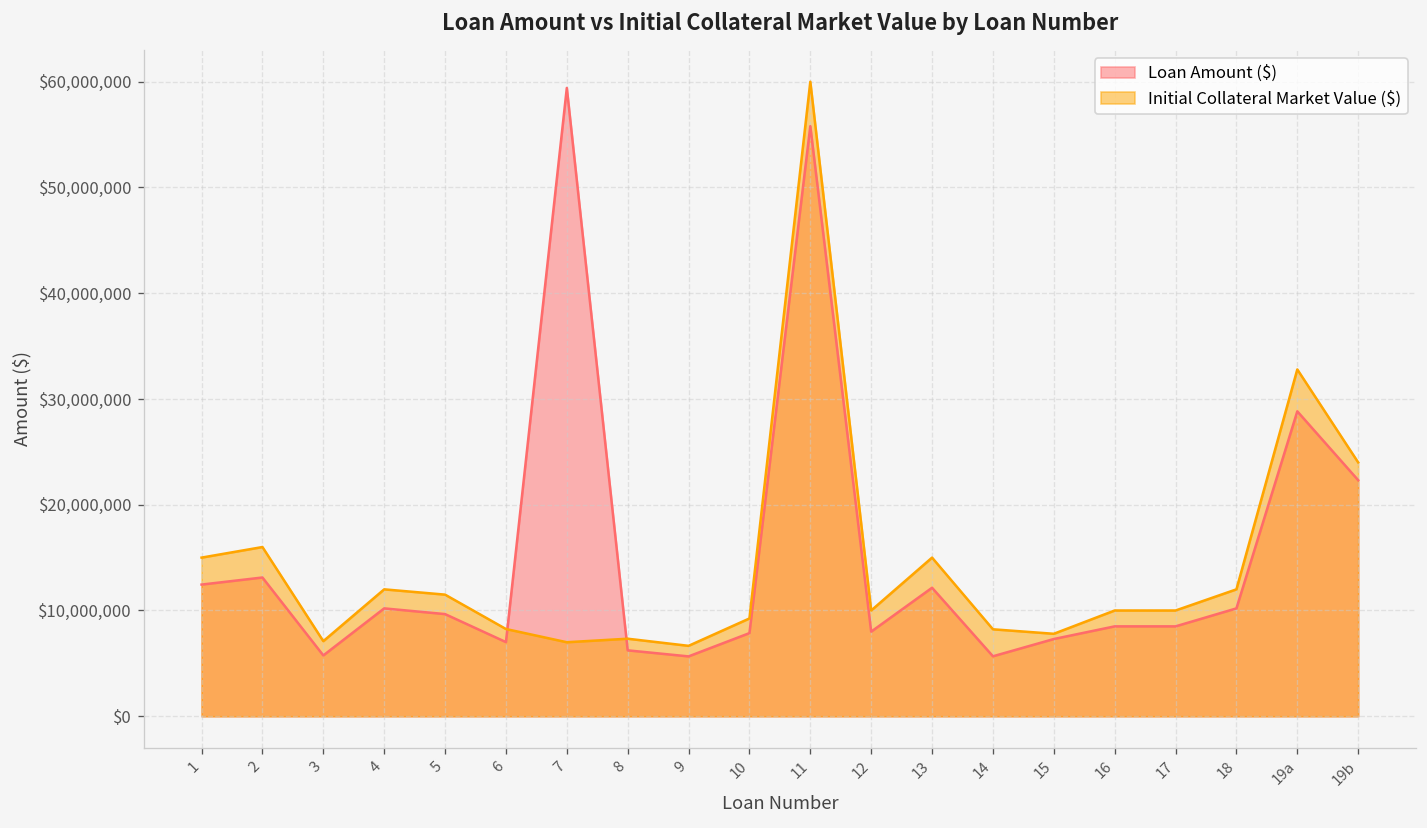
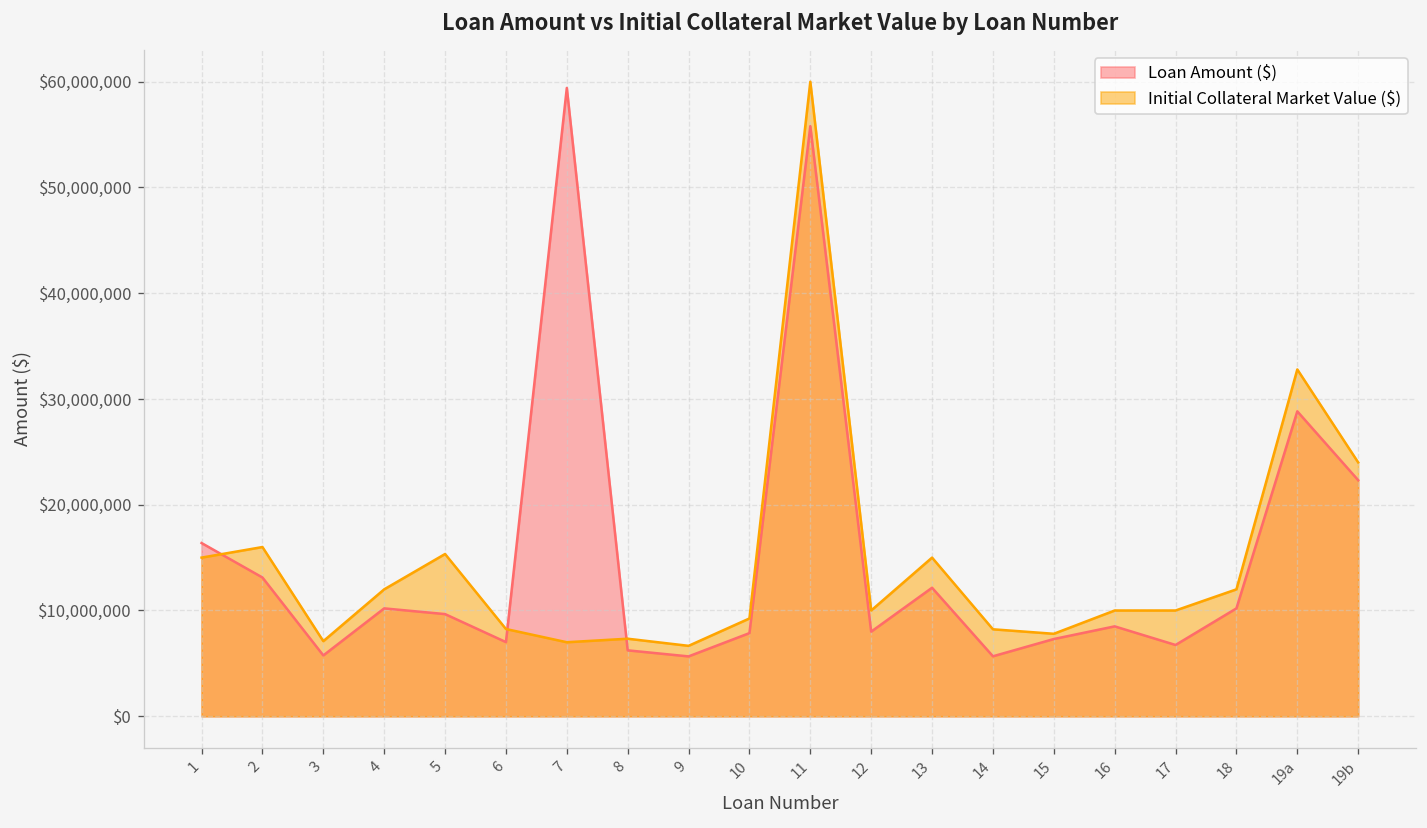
  {
    "Loan Amount ($)": {
-     "1": "$12,000,000",
+     "1": "$16,000,000",
      "2": "$13,000,000",
      "3": "$6,000,000",
      "4": "$10,000,000",
      "5": "$10,000,000",
      "6": "$7,000,000",
      "7": "$59,000,000",
      "8": "$6,000,000",
      "9": "$6,000,000",
      "10": "$8,000,000",
      "11": "$56,000,000",
      "12": "$8,000,000",
      "13": "$12,000,000",
      "14": "$6,000,000",
      "15": "$7,000,000",
      "16": "$9,000,000",
-     "17": "$9,000,000",
+     "17": "$7,000,000",
      "18": "$10,000,000",
      "19a": "$29,000,000",
      "19b": "$22,000,000"
    },
    "Initial Collateral Market Value ($)": {
      "1": "$15,000,000",
      "2": "$16,000,000",
      "3": "$7,000,000",
      "4": "$12,000,000",
-     "5": "$12,000,000",
+     "5": "$15,000,000",
      "6": "$8,000,000",
      "7": "$7,000,000",
      "8": "$7,000,000",
      "9": "$7,000,000",
      "10": "$9,000,000",
      "11": "$60,000,000",
      "12": "$10,000,000",
      "13": "$15,000,000",
      "14": "$8,000,000",
      "15": "$8,000,000",
      "16": "$10,000,000",
      "17": "$10,000,000",
      "18": "$12,000,000",
      "19a": "$33,000,000",
      "19b": "$24,000,000"
    }
  }
